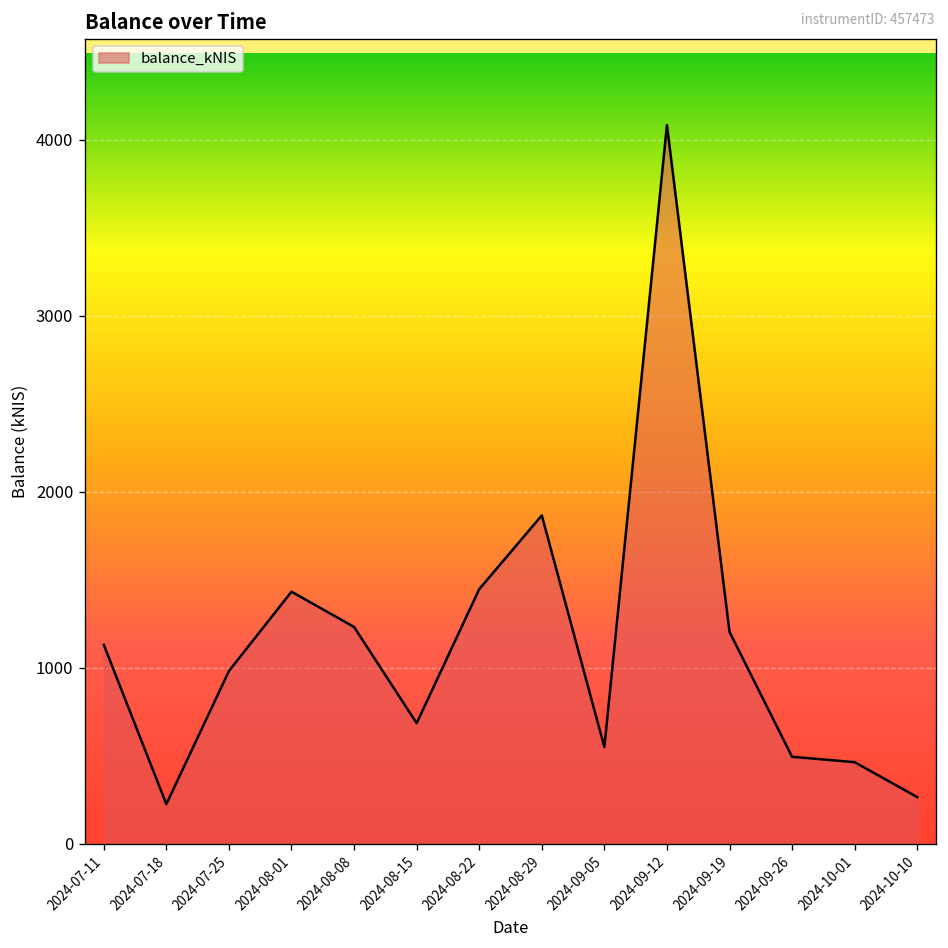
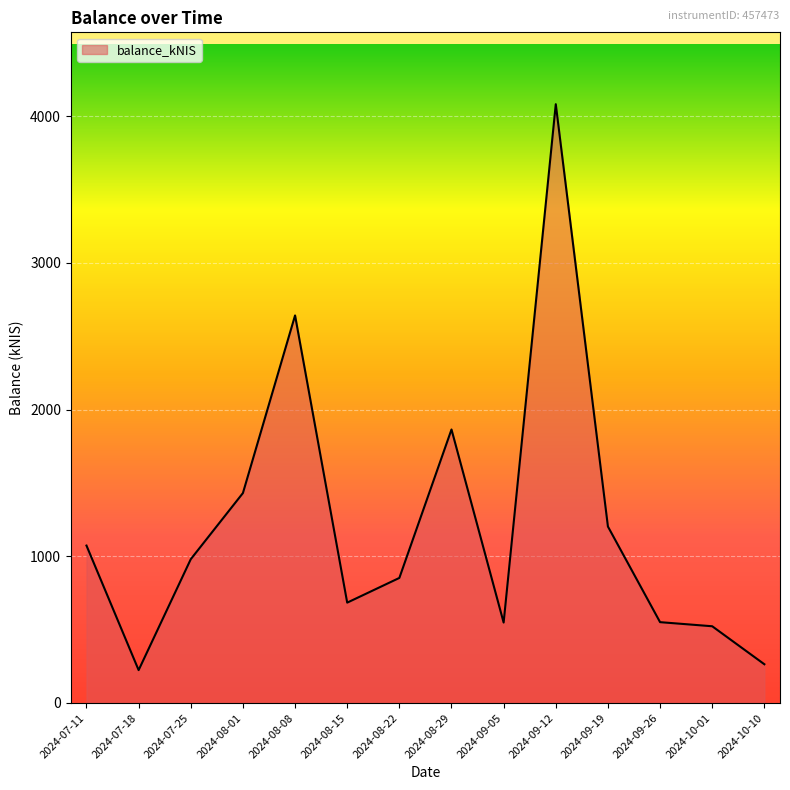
  {
-   "2024-07-11": 1130,
+   "2024-07-11": 1070,
    "2024-07-18": 220,
    "2024-07-25": 980,
    "2024-08-01": 1430,
-   "2024-08-08": 1230,
+   "2024-08-08": 2640,
    "2024-08-15": 680,
-   "2024-08-22": 1450,
+   "2024-08-22": 850,
    "2024-08-29": 1860,
    "2024-09-05": 550,
    "2024-09-12": 4080,
    "2024-09-19": 1200,
-   "2024-09-26": 490,
-   "2024-10-01": 460,
+   "2024-09-26": 550,
+   "2024-10-01": 520,
    "2024-10-10": 260
  }
